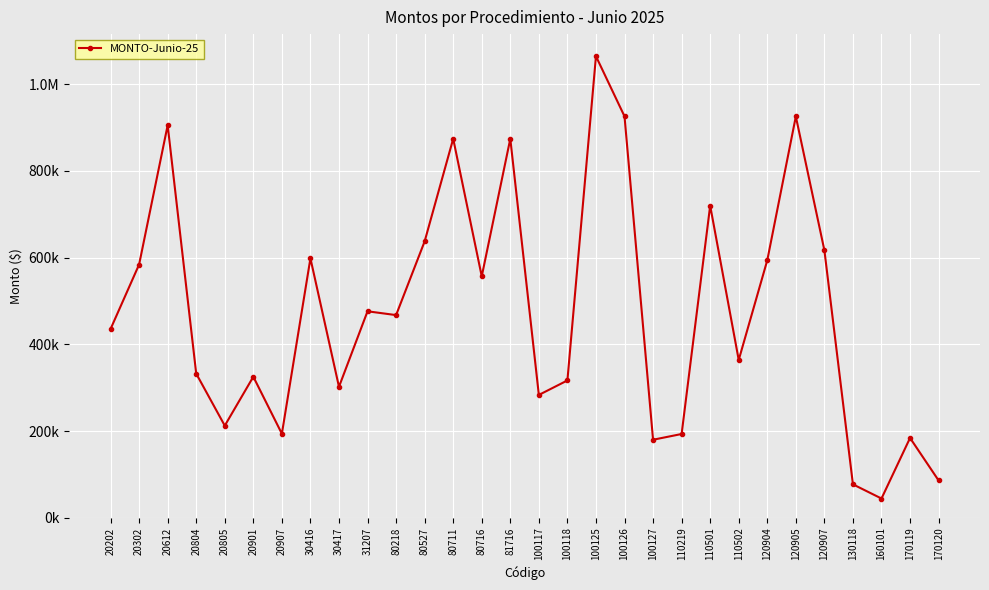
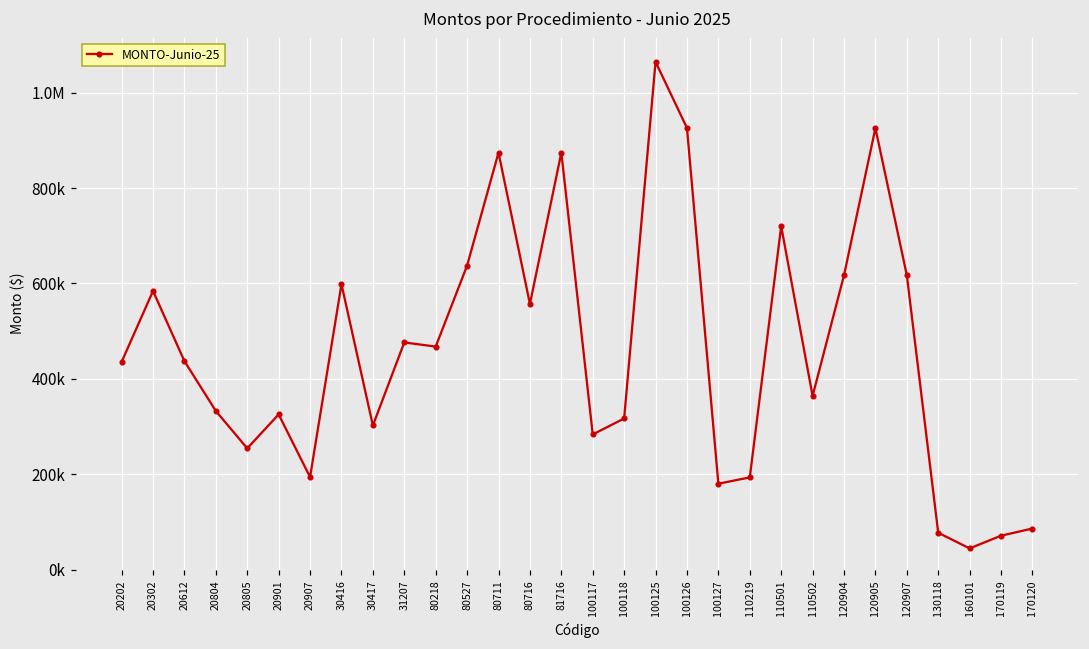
  {
    "20202": 440000,
    "20302": 580000,
-   "20612": 910000,
+   "20612": 440000,
    "20804": 330000,
-   "20805": 210000,
+   "20805": 250000,
    "20901": 330000,
    "20907": 190000,
    "30416": 600000,
    "30417": 300000,
    "31207": 480000,
    "80218": 470000,
    "80527": 640000,
    "80711": 870000,
    "80716": 560000,
    "81716": 870000,
    "100117": 280000,
    "100118": 320000,
    "100125": 1060000,
    "100126": 930000,
    "100127": 180000,
    "110219": 190000,
    "110501": 720000,
    "110502": 360000,
-   "120904": 590000,
+   "120904": 620000,
    "120905": 930000,
    "120907": 620000,
    "130118": 80000,
    "160101": 40000,
-   "170119": 180000,
+   "170119": 70000,
    "170120": 90000
  }
